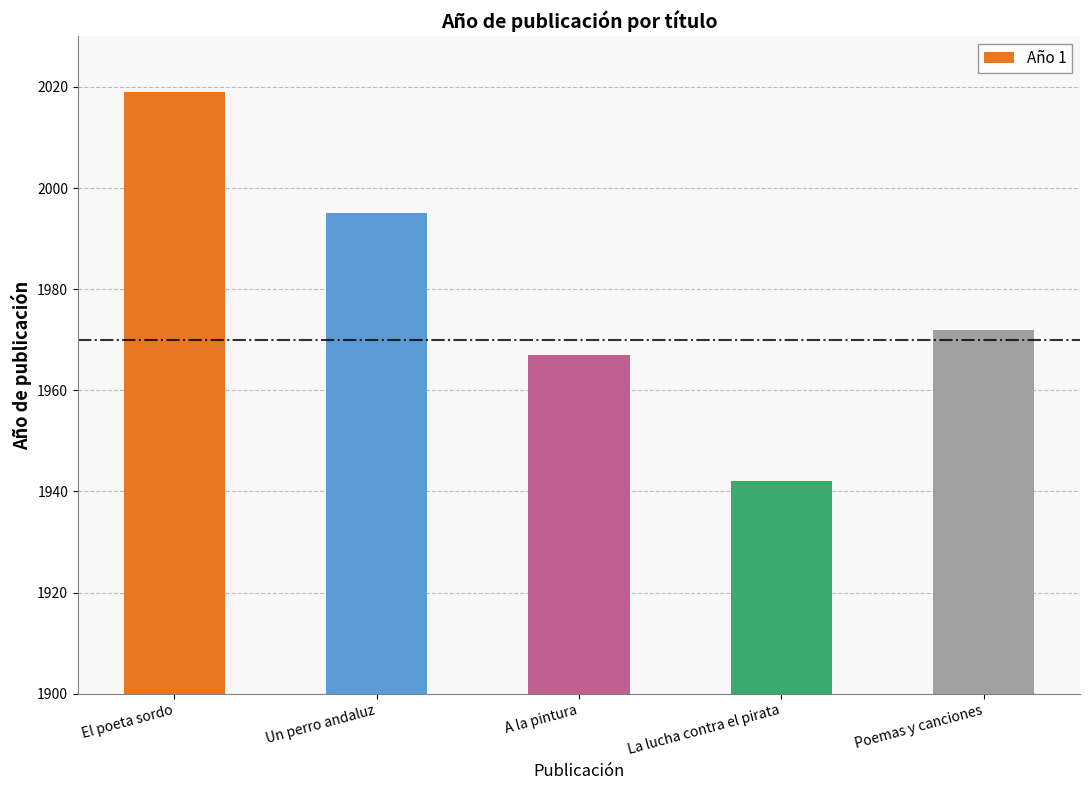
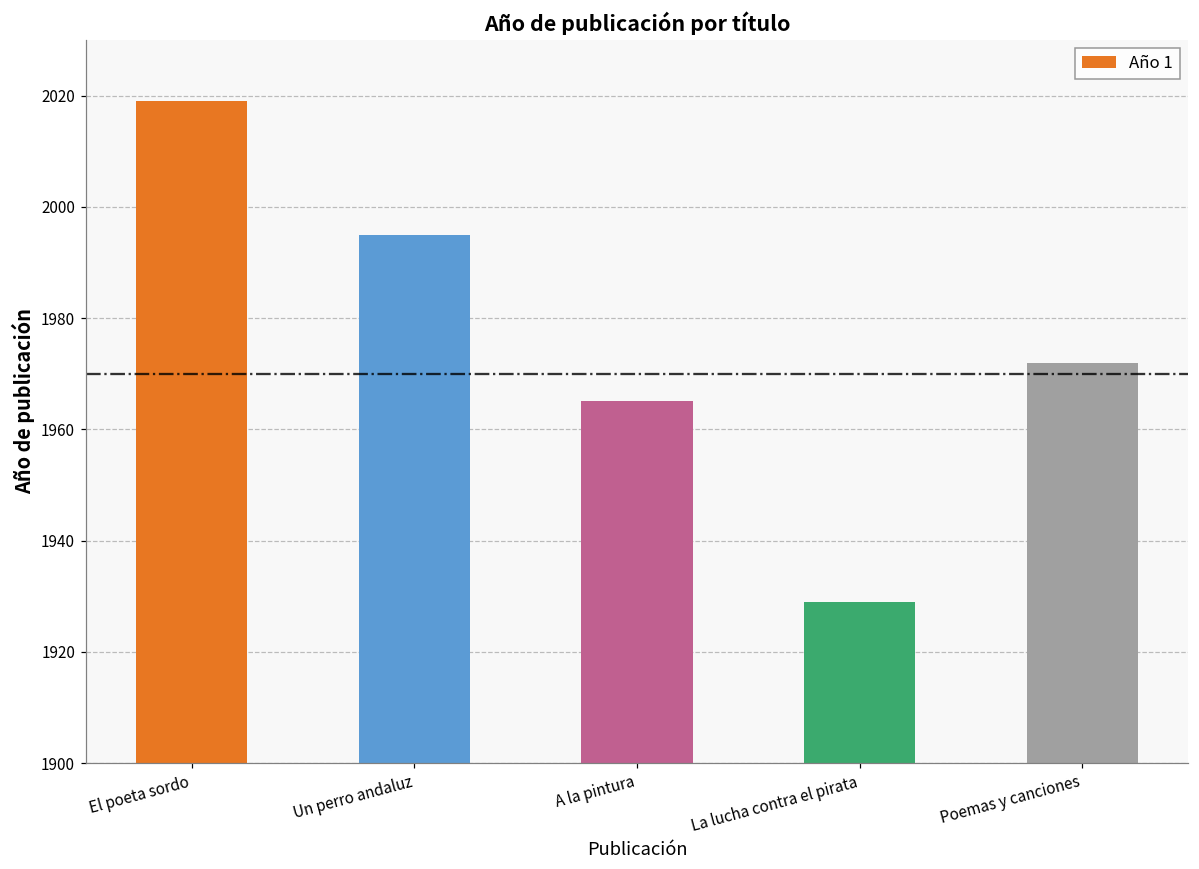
  {
    "El poeta sordo": 2019,
    "Un perro andaluz": 1995,
-   "A la pintura": 1967,
-   "La lucha contra el pirata": 1942,
+   "A la pintura": 1965,
+   "La lucha contra el pirata": 1929,
    "Poemas y canciones": 1972
  }
